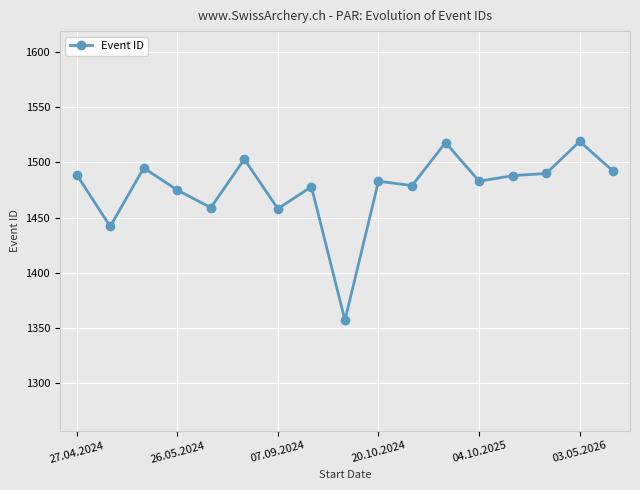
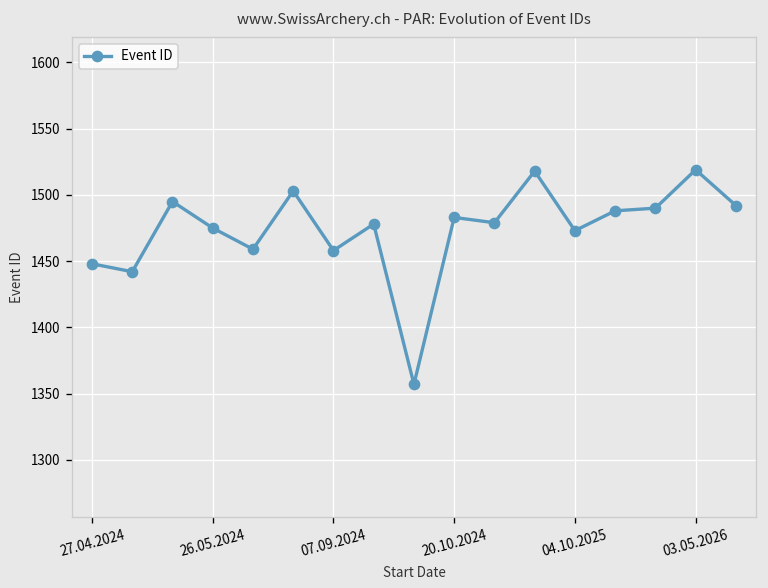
  {
-   "27.04.2024": 1489,
+   "27.04.2024": 1448,
    "26.05.2024": 1475,
    "07.09.2024": 1458,
    "20.10.2024": 1483,
-   "04.10.2025": 1483,
+   "04.10.2025": 1473,
    "03.05.2026": 1519
  }
